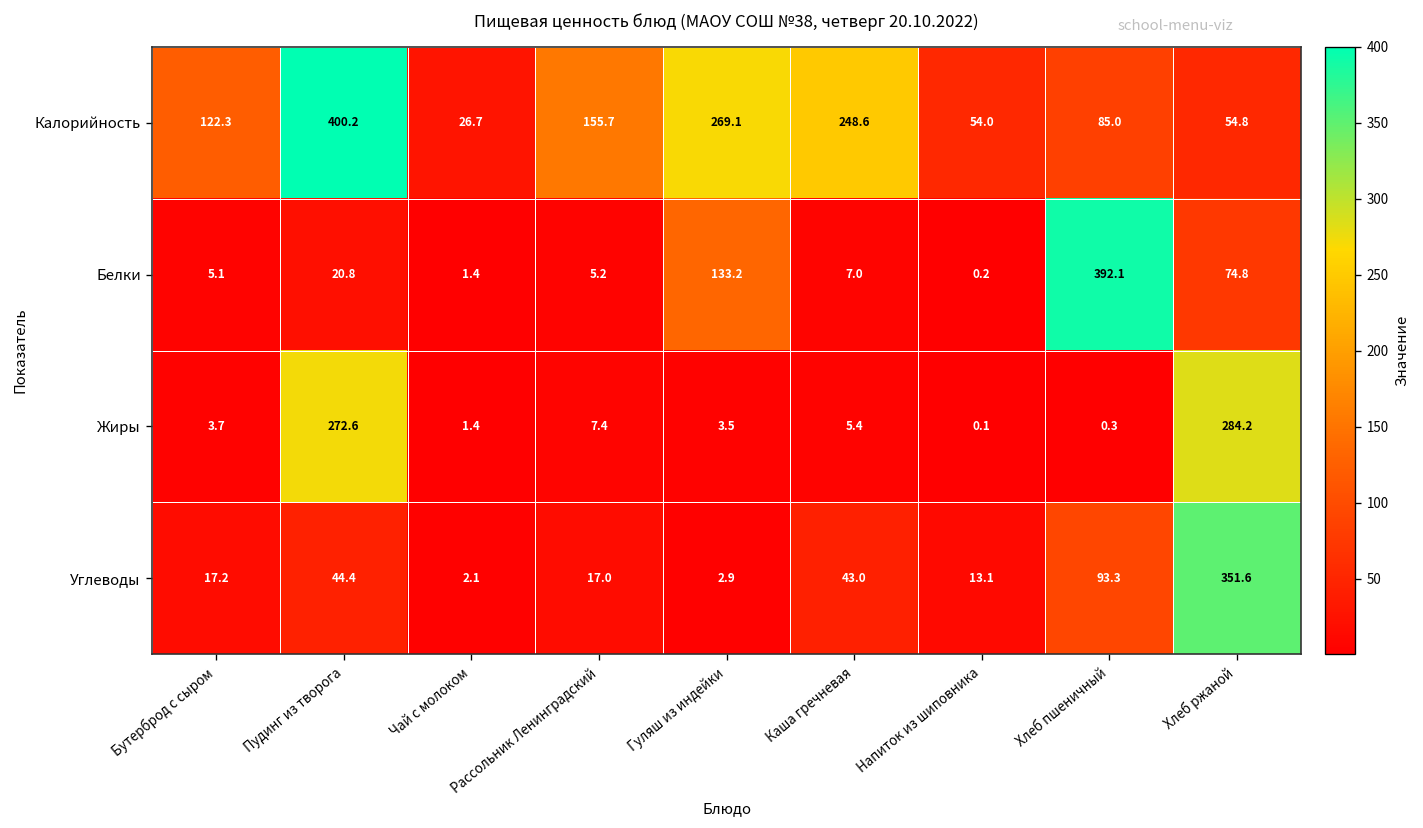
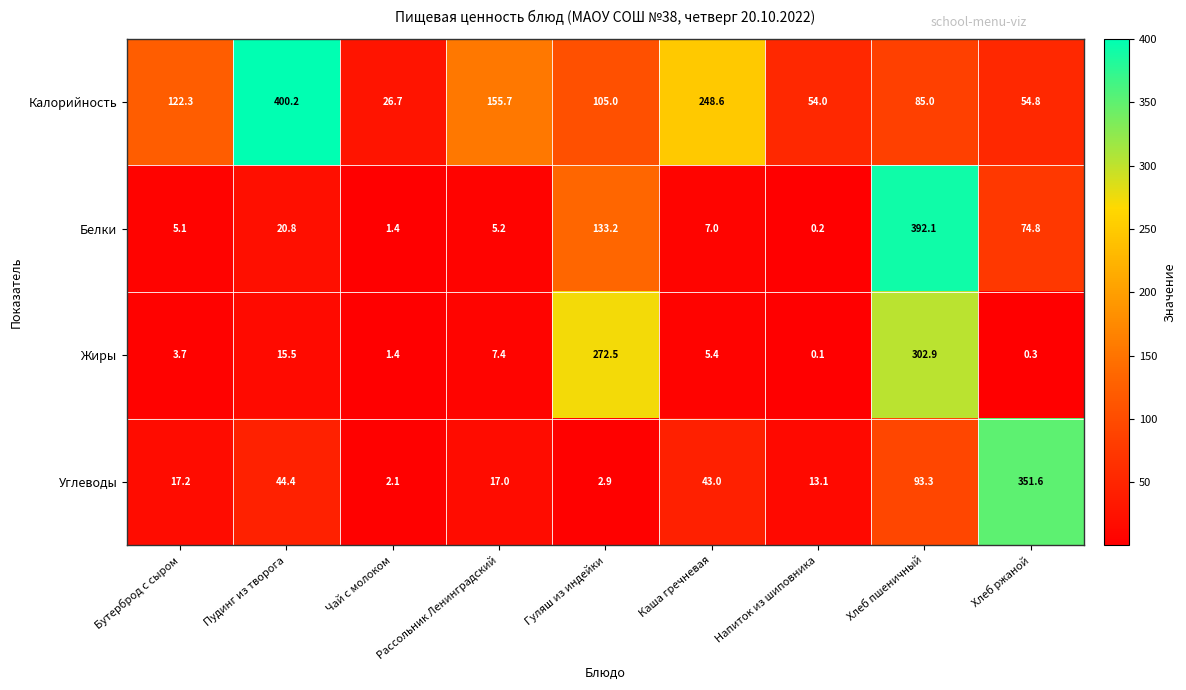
  {
    "Калорийность": {
      "Бутерброд с сыром": 122.3,
      "Пудинг из творога": 400.2,
      "Чай с молоком": 26.7,
      "Рассольник Ленинградский": 155.7,
-     "Гуляш из индейки": 269.1,
+     "Гуляш из индейки": 105.0,
      "Каша гречневая": 248.6,
      "Напиток из шиповника": 54.0,
      "Хлеб пшеничный": 85.0,
      "Хлеб ржаной": 54.8
    },
    "Белки": {
      "Бутерброд с сыром": 5.1,
      "Пудинг из творога": 20.8,
      "Чай с молоком": 1.4,
      "Рассольник Ленинградский": 5.2,
      "Гуляш из индейки": 133.2,
      "Каша гречневая": 7.0,
      "Напиток из шиповника": 0.2,
      "Хлеб пшеничный": 392.1,
      "Хлеб ржаной": 74.8
    },
    "Жиры": {
      "Бутерброд с сыром": 3.7,
-     "Пудинг из творога": 272.6,
+     "Пудинг из творога": 15.5,
      "Чай с молоком": 1.4,
      "Рассольник Ленинградский": 7.4,
-     "Гуляш из индейки": 3.5,
+     "Гуляш из индейки": 272.5,
      "Каша гречневая": 5.4,
      "Напиток из шиповника": 0.1,
-     "Хлеб пшеничный": 0.3,
-     "Хлеб ржаной": 284.2
+     "Хлеб пшеничный": 302.9,
+     "Хлеб ржаной": 0.3
    },
    "Углеводы": {
      "Бутерброд с сыром": 17.2,
      "Пудинг из творога": 44.4,
      "Чай с молоком": 2.1,
      "Рассольник Ленинградский": 17.0,
      "Гуляш из индейки": 2.9,
      "Каша гречневая": 43.0,
      "Напиток из шиповника": 13.1,
      "Хлеб пшеничный": 93.3,
      "Хлеб ржаной": 351.6
    }
  }
